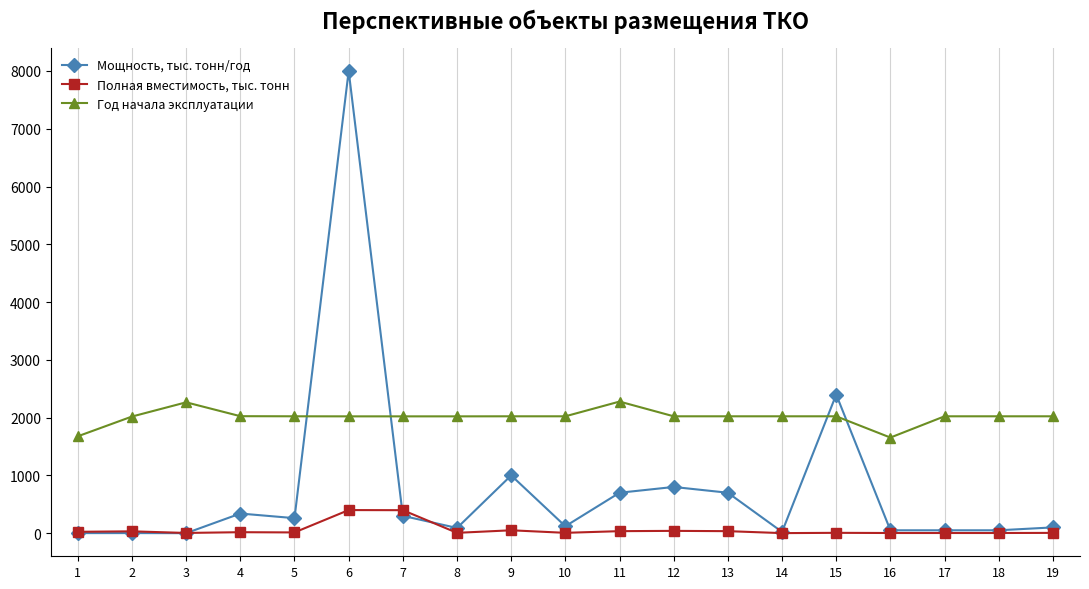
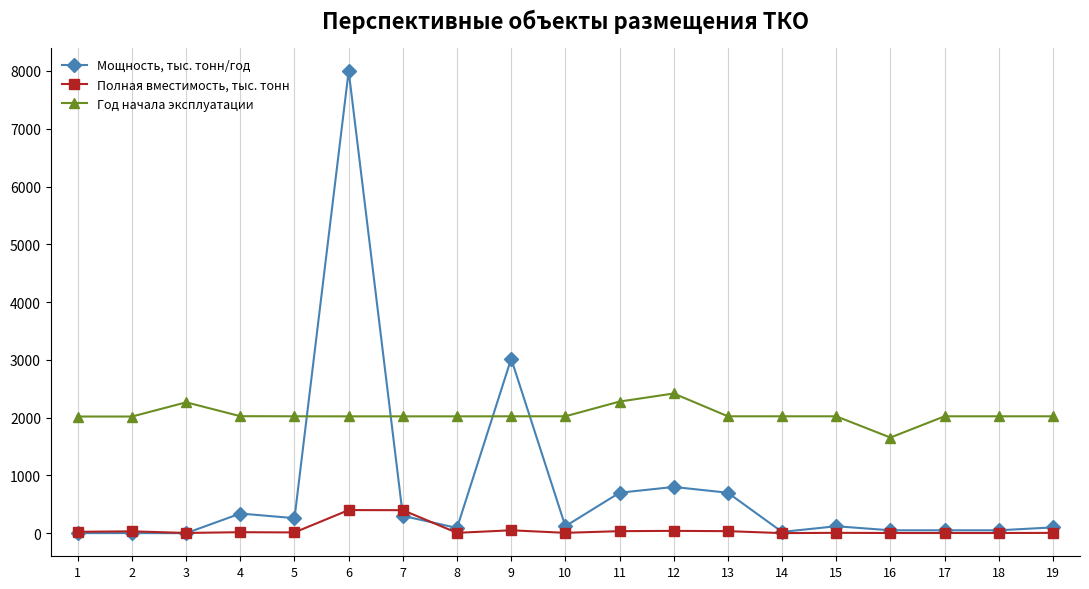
  {
    "Мощность, тыс. тонн/год": {
      "4": 300,
      "5": 300,
      "6": 8000,
      "7": 300,
      "8": 100,
-     "9": 1000,
+     "9": 3000,
      "10": 100,
      "11": 700,
      "12": 800,
      "13": 700,
-     "15": 2400,
+     "15": 100,
      "16": 100,
      "17": 100,
      "18": 100,
      "19": 100
    },
    "Полная вместимость, тыс. тонн": {
      "4": 0,
      "5": 0,
      "6": 400,
      "7": 400,
      "8": 0,
      "9": 100,
      "10": 0,
      "11": 0,
      "12": 0,
      "13": 0,
      "15": 0,
      "16": 0,
      "17": 0,
      "18": 0,
      "19": 0
    },
    "Год начала эксплуатации": {
-     "1": 1700,
+     "1": 2000,
      "2": 2000,
      "3": 2300,
      "4": 2000,
      "5": 2000,
      "6": 2000,
      "7": 2000,
      "8": 2000,
      "9": 2000,
      "10": 2000,
      "11": 2300,
-     "12": 2000,
+     "12": 2400,
      "13": 2000,
      "14": 2000,
      "15": 2000,
      "16": 1700,
      "17": 2000,
      "18": 2000,
      "19": 2000
    }
  }
